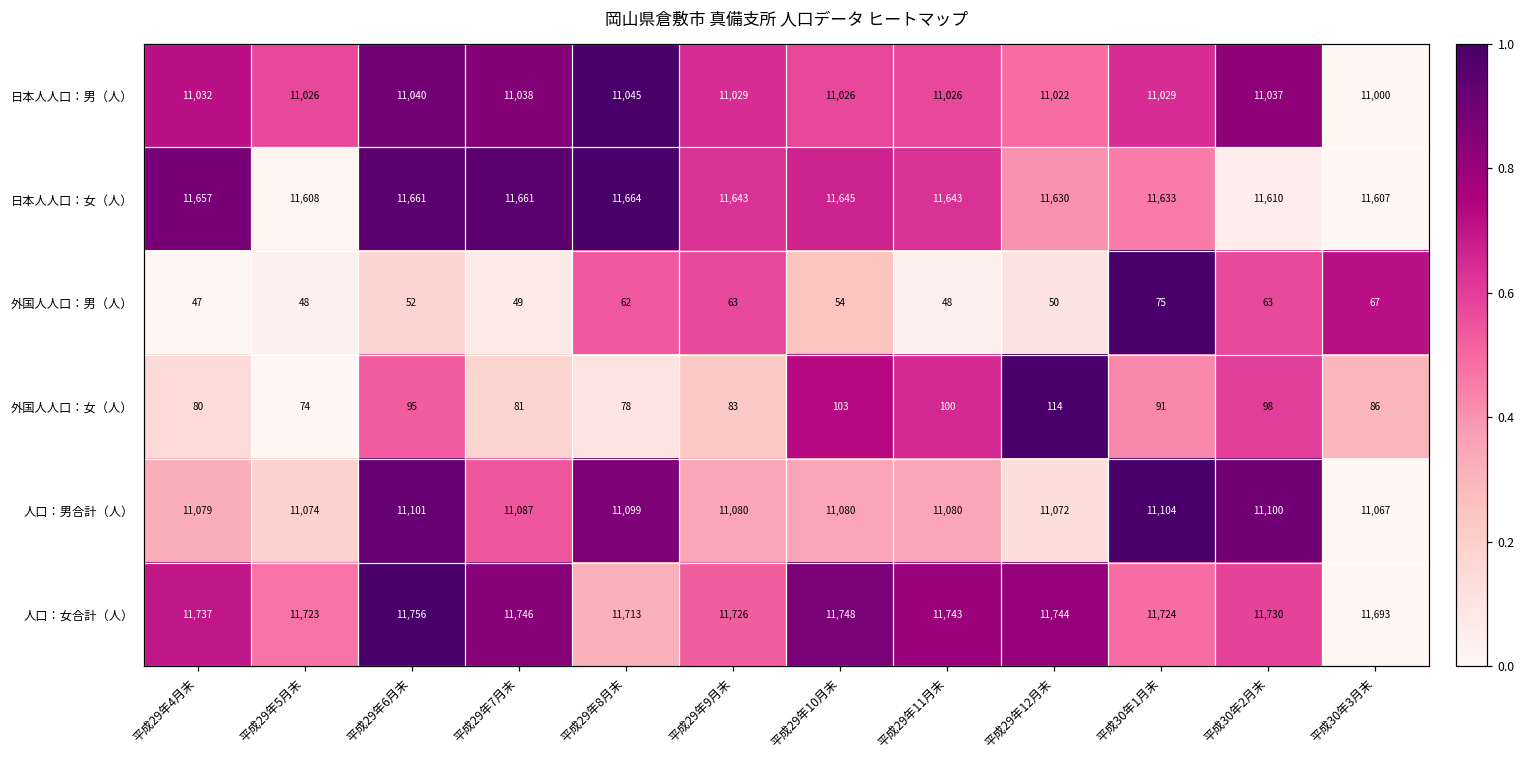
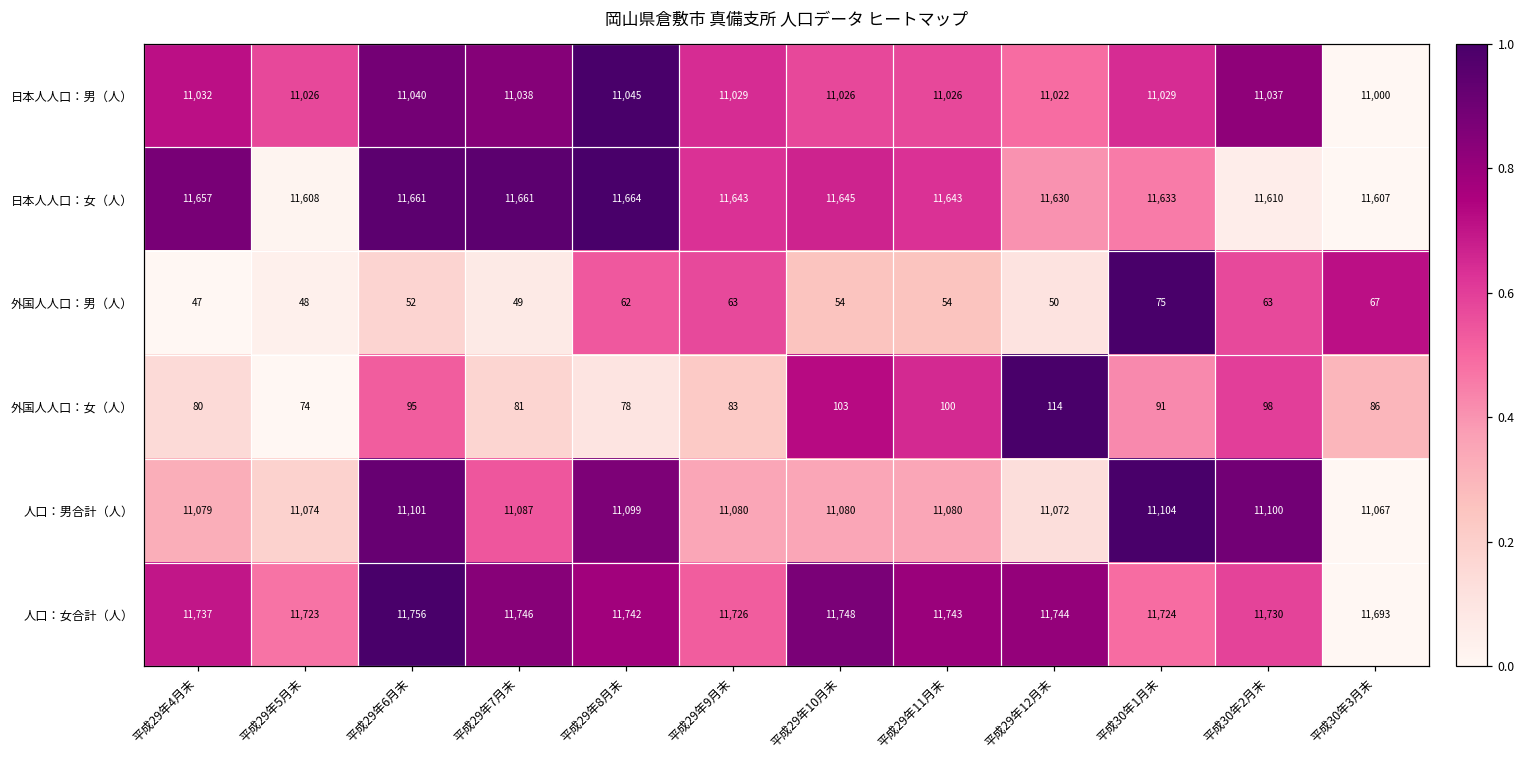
  {
    "日本人人口：男（人）": {
      "平成29年4月末": "11,032",
      "平成29年5月末": "11,026",
      "平成29年6月末": "11,040",
      "平成29年7月末": "11,038",
      "平成29年8月末": "11,045",
      "平成29年9月末": "11,029",
      "平成29年10月末": "11,026",
      "平成29年11月末": "11,026",
      "平成29年12月末": "11,022",
      "平成30年1月末": "11,029",
      "平成30年2月末": "11,037",
      "平成30年3月末": "11,000"
    },
    "日本人人口：女（人）": {
      "平成29年4月末": "11,657",
      "平成29年5月末": "11,608",
      "平成29年6月末": "11,661",
      "平成29年7月末": "11,661",
      "平成29年8月末": "11,664",
      "平成29年9月末": "11,643",
      "平成29年10月末": "11,645",
      "平成29年11月末": "11,643",
      "平成29年12月末": "11,630",
      "平成30年1月末": "11,633",
      "平成30年2月末": "11,610",
      "平成30年3月末": "11,607"
    },
    "外国人人口：男（人）": {
      "平成29年4月末": "47",
      "平成29年5月末": "48",
      "平成29年6月末": "52",
      "平成29年7月末": "49",
      "平成29年8月末": "62",
      "平成29年9月末": "63",
      "平成29年10月末": "54",
-     "平成29年11月末": "48",
+     "平成29年11月末": "54",
      "平成29年12月末": "50",
      "平成30年1月末": "75",
      "平成30年2月末": "63",
      "平成30年3月末": "67"
    },
    "外国人人口：女（人）": {
      "平成29年4月末": "80",
      "平成29年5月末": "74",
      "平成29年6月末": "95",
      "平成29年7月末": "81",
      "平成29年8月末": "78",
      "平成29年9月末": "83",
      "平成29年10月末": "103",
      "平成29年11月末": "100",
      "平成29年12月末": "114",
      "平成30年1月末": "91",
      "平成30年2月末": "98",
      "平成30年3月末": "86"
    },
    "人口：男合計（人）": {
      "平成29年4月末": "11,079",
      "平成29年5月末": "11,074",
      "平成29年6月末": "11,101",
      "平成29年7月末": "11,087",
      "平成29年8月末": "11,099",
      "平成29年9月末": "11,080",
      "平成29年10月末": "11,080",
      "平成29年11月末": "11,080",
      "平成29年12月末": "11,072",
      "平成30年1月末": "11,104",
      "平成30年2月末": "11,100",
      "平成30年3月末": "11,067"
    },
    "人口：女合計（人）": {
      "平成29年4月末": "11,737",
      "平成29年5月末": "11,723",
      "平成29年6月末": "11,756",
      "平成29年7月末": "11,746",
-     "平成29年8月末": "11,713",
+     "平成29年8月末": "11,742",
      "平成29年9月末": "11,726",
      "平成29年10月末": "11,748",
      "平成29年11月末": "11,743",
      "平成29年12月末": "11,744",
      "平成30年1月末": "11,724",
      "平成30年2月末": "11,730",
      "平成30年3月末": "11,693"
    }
  }
